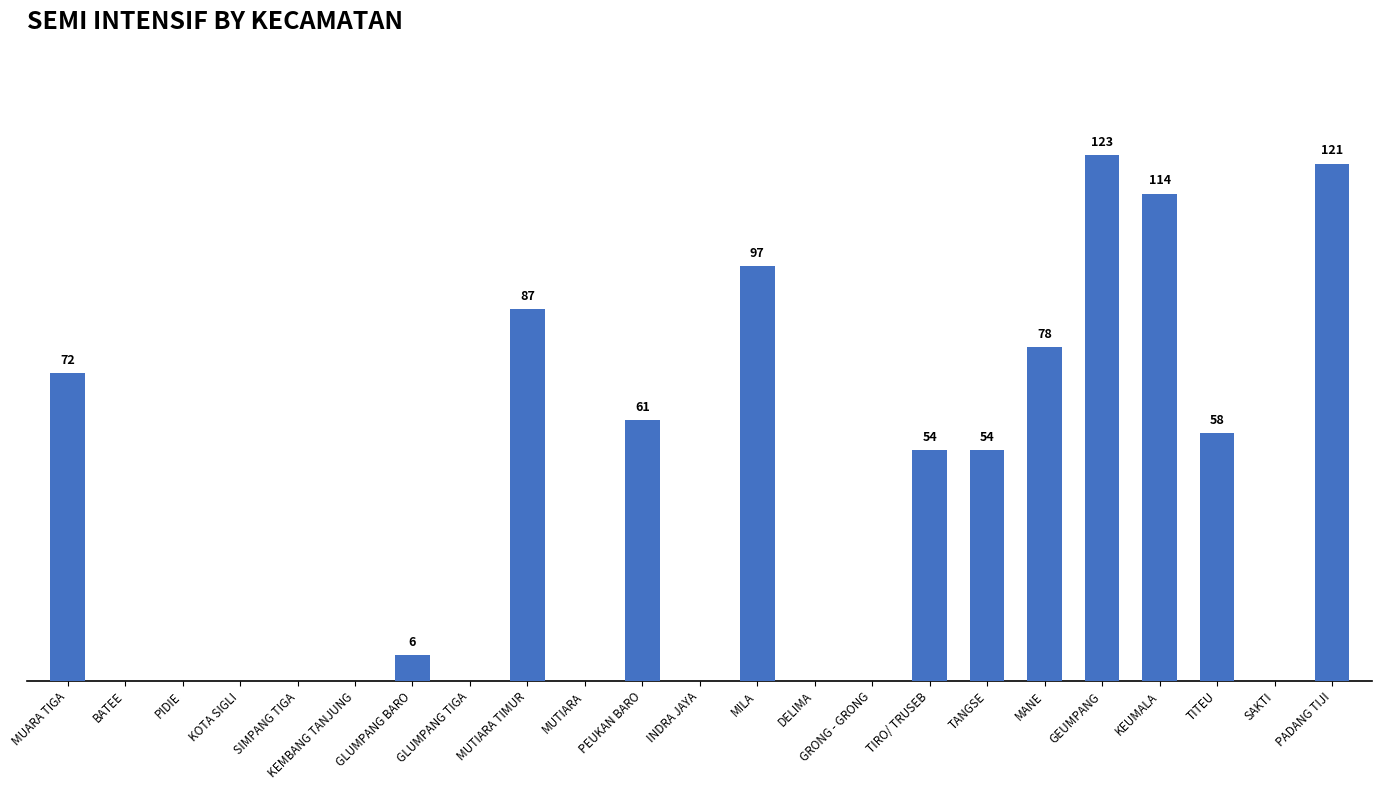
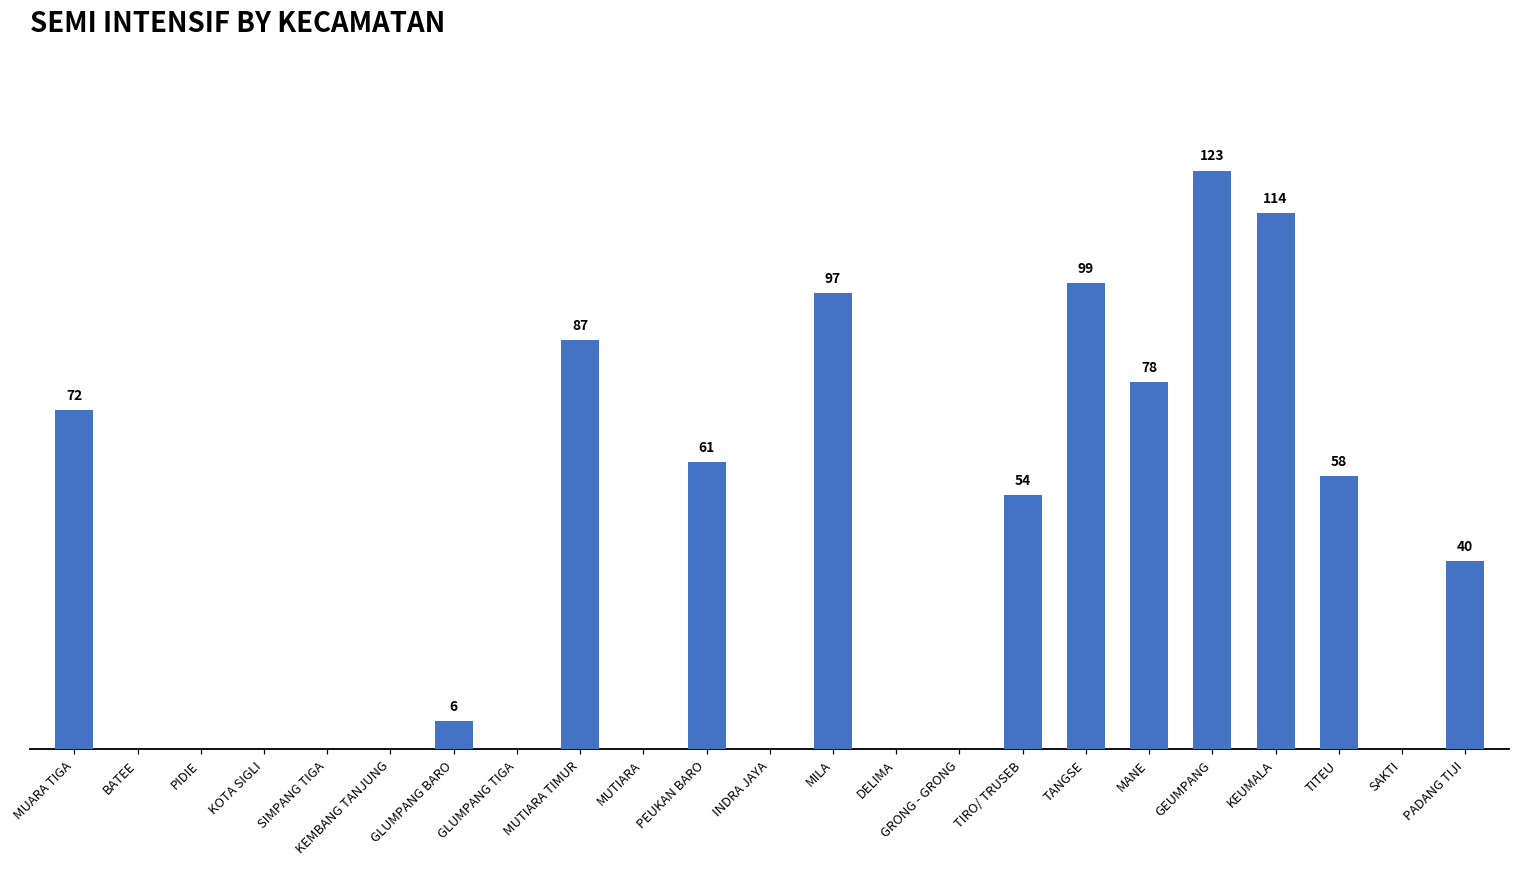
  {
    "MUARA TIGA": 72,
    "GLUMPANG BARO": 6,
    "MUTIARA TIMUR": 87,
    "PEUKAN BARO": 61,
    "MILA": 97,
    "TIRO/ TRUSEB": 54,
-   "TANGSE": 54,
+   "TANGSE": 99,
    "MANE": 78,
    "GEUMPANG": 123,
    "KEUMALA": 114,
    "TITEU": 58,
-   "PADANG TIJI": 121
+   "PADANG TIJI": 40
  }
